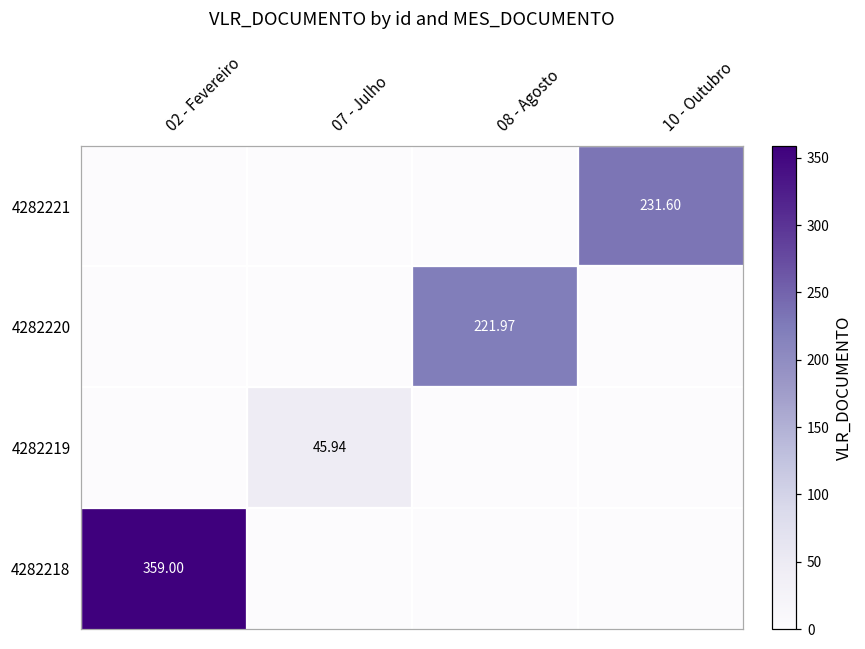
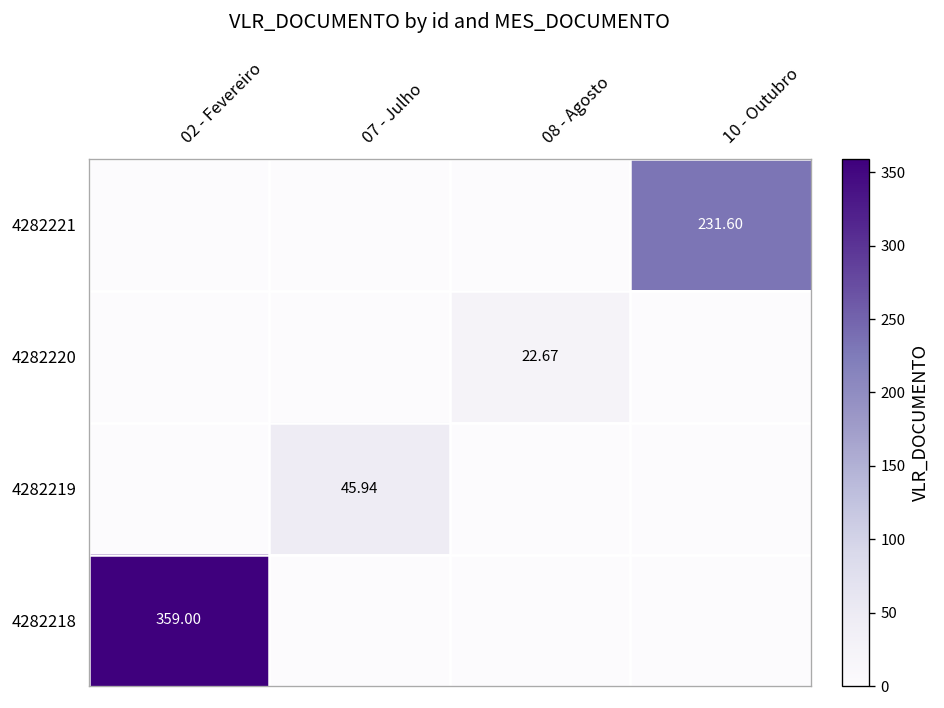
  {
    "4282221": {
      "10 - Outubro": 231.60
    },
    "4282220": {
-     "08 - Agosto": 221.97
+     "08 - Agosto": 22.67
    },
    "4282219": {
      "07 - Julho": 45.94
    },
    "4282218": {
      "02 - Fevereiro": 359.00
    }
  }
